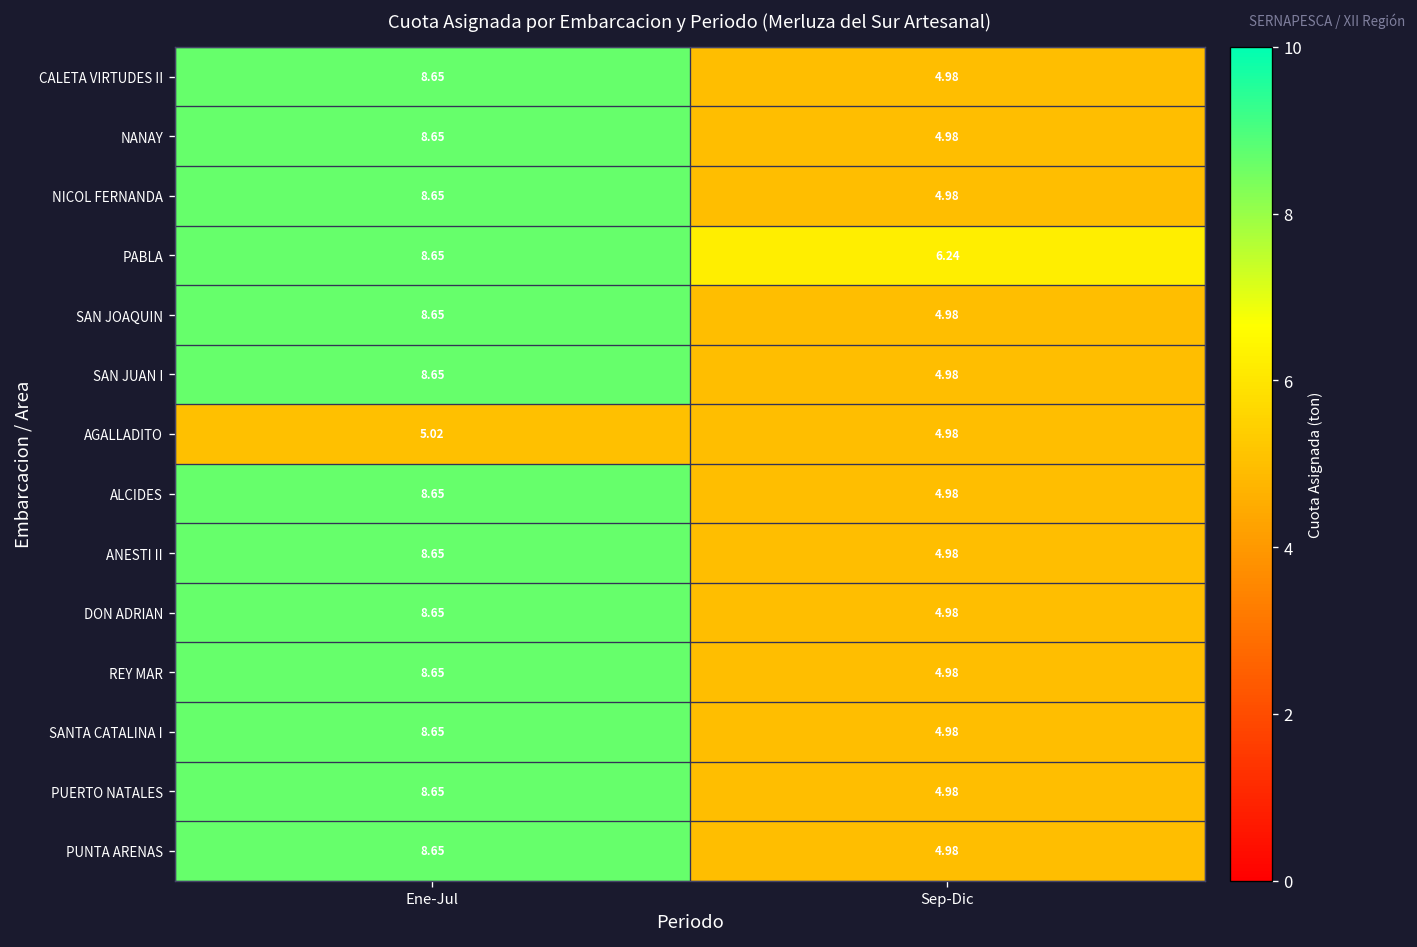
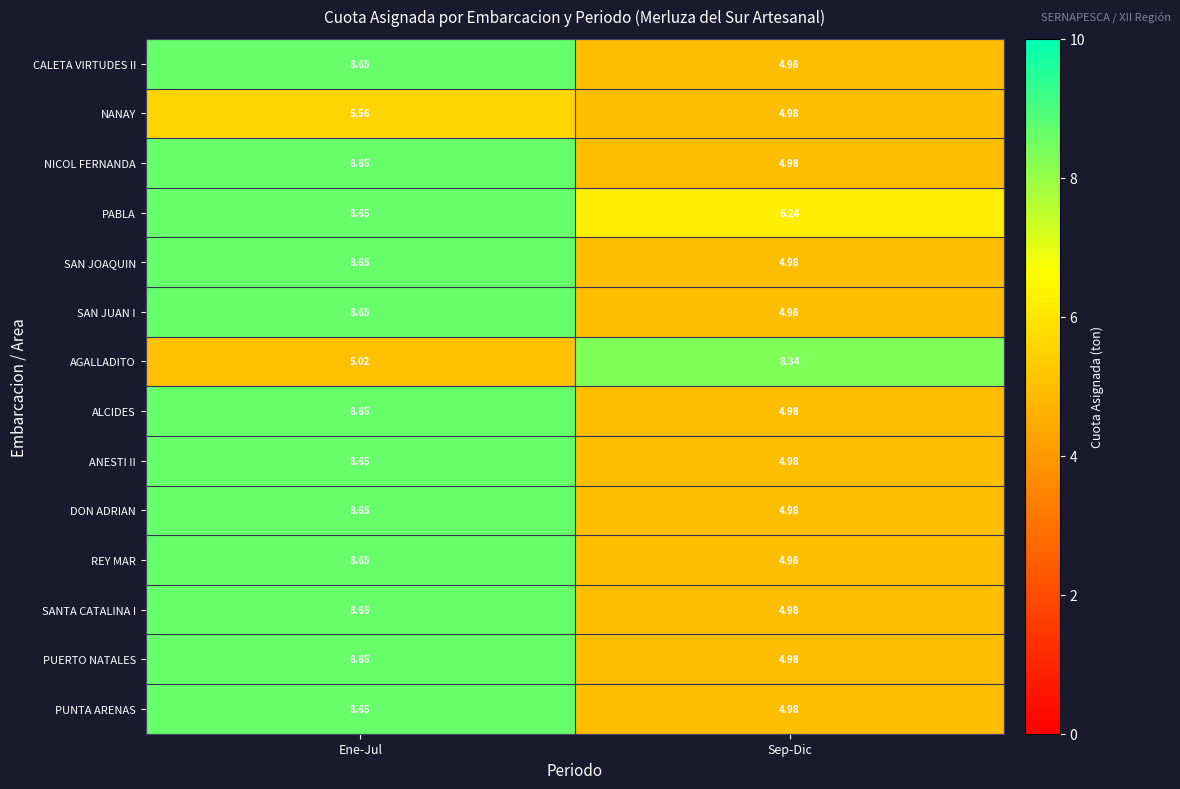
  {
    "CALETA VIRTUDES II": {
      "Ene-Jul": 8.65,
      "Sep-Dic": 4.98
    },
    "NANAY": {
-     "Ene-Jul": 8.65,
+     "Ene-Jul": 5.56,
      "Sep-Dic": 4.98
    },
    "NICOL FERNANDA": {
      "Ene-Jul": 8.65,
      "Sep-Dic": 4.98
    },
    "PABLA": {
      "Ene-Jul": 8.65,
      "Sep-Dic": 6.24
    },
    "SAN JOAQUIN": {
      "Ene-Jul": 8.65,
      "Sep-Dic": 4.98
    },
    "SAN JUAN I": {
      "Ene-Jul": 8.65,
      "Sep-Dic": 4.98
    },
    "AGALLADITO": {
      "Ene-Jul": 5.02,
-     "Sep-Dic": 4.98
+     "Sep-Dic": 8.34
    },
    "ALCIDES": {
      "Ene-Jul": 8.65,
      "Sep-Dic": 4.98
    },
    "ANESTI II": {
      "Ene-Jul": 8.65,
      "Sep-Dic": 4.98
    },
    "DON ADRIAN": {
      "Ene-Jul": 8.65,
      "Sep-Dic": 4.98
    },
    "REY MAR": {
      "Ene-Jul": 8.65,
      "Sep-Dic": 4.98
    },
    "SANTA CATALINA I": {
      "Ene-Jul": 8.65,
      "Sep-Dic": 4.98
    },
    "PUERTO NATALES": {
      "Ene-Jul": 8.65,
      "Sep-Dic": 4.98
    },
    "PUNTA ARENAS": {
      "Ene-Jul": 8.65,
      "Sep-Dic": 4.98
    }
  }
